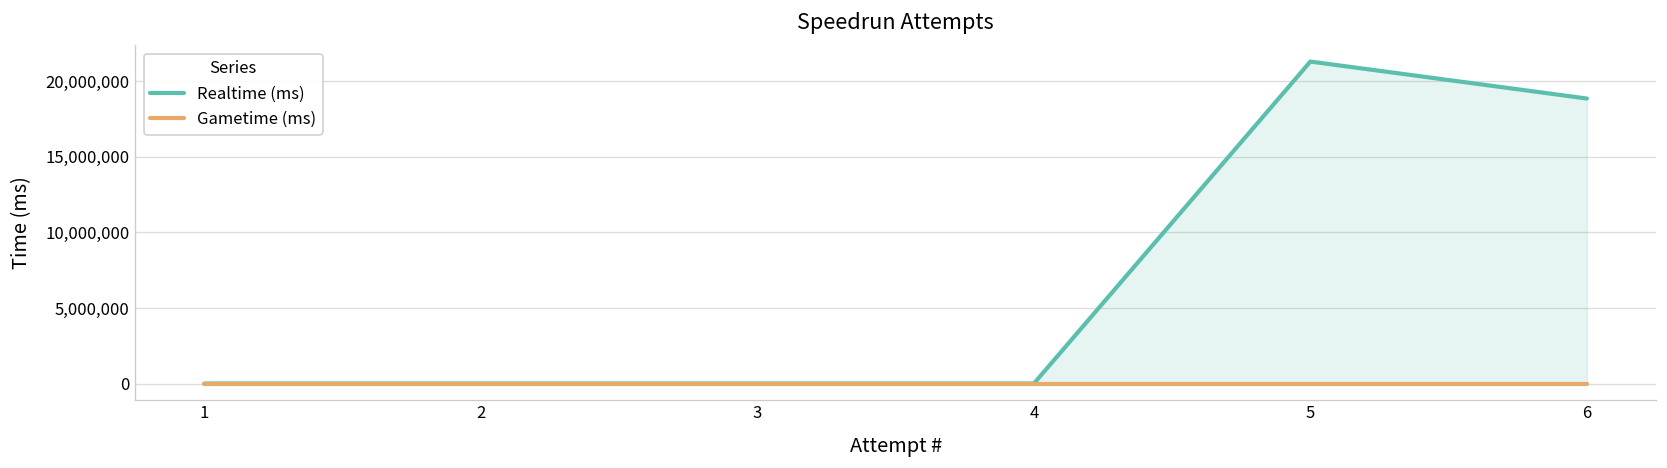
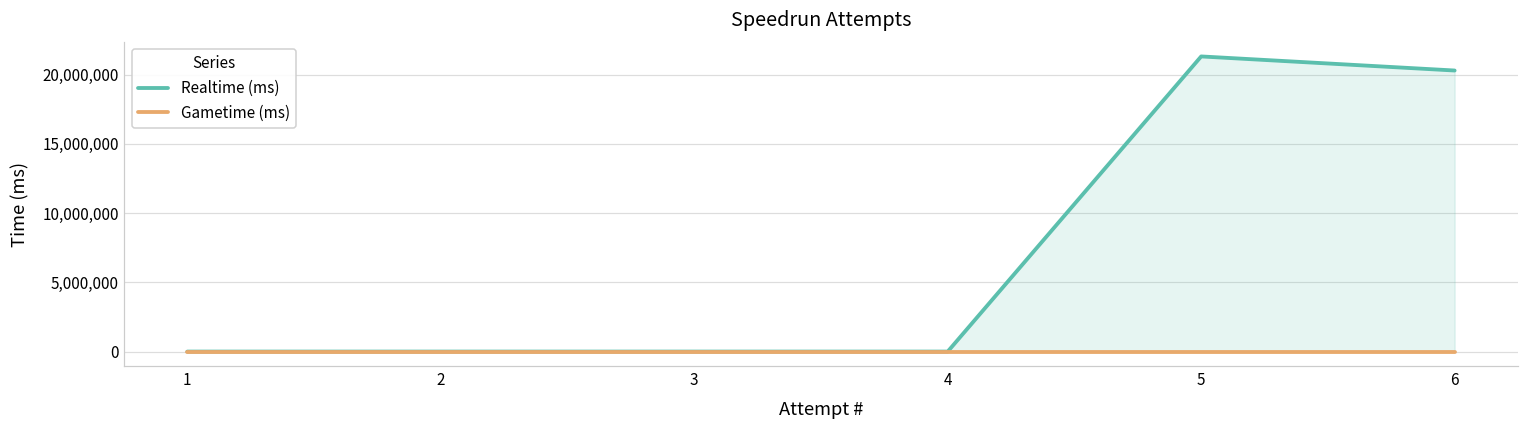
  {
    "Realtime (ms)": {
      "5": "21,300,000",
-     "6": "18,900,000"
+     "6": "20,300,000"
    },
    "Gametime (ms)": {
      "5": "0",
      "6": "0"
    }
  }
